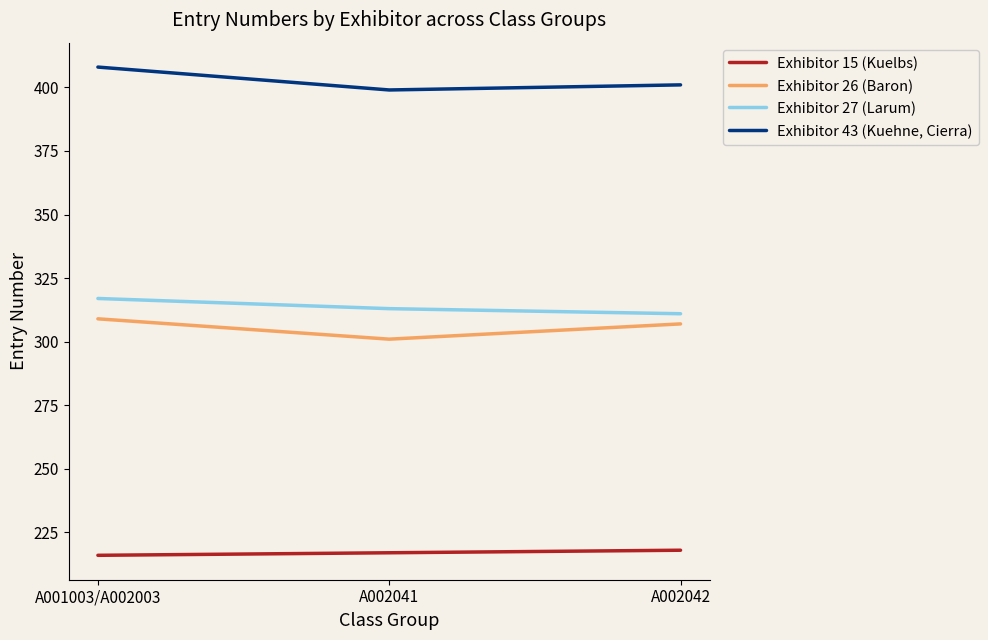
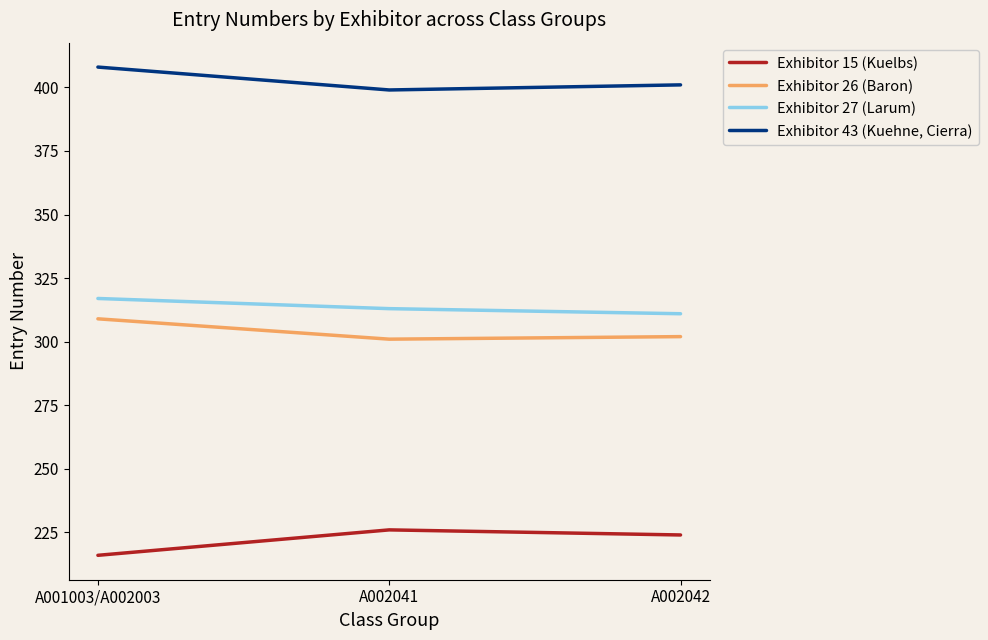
  {
    "Exhibitor 15 (Kuelbs)": {
      "A001003/A002003": 216,
-     "A002041": 217,
-     "A002042": 218
+     "A002041": 226,
+     "A002042": 224
    },
    "Exhibitor 26 (Baron)": {
      "A001003/A002003": 309,
      "A002041": 301,
-     "A002042": 307
+     "A002042": 302
    },
    "Exhibitor 27 (Larum)": {
      "A001003/A002003": 317,
      "A002041": 313,
      "A002042": 311
    },
    "Exhibitor 43 (Kuehne, Cierra)": {
      "A001003/A002003": 408,
      "A002041": 399,
      "A002042": 401
    }
  }
